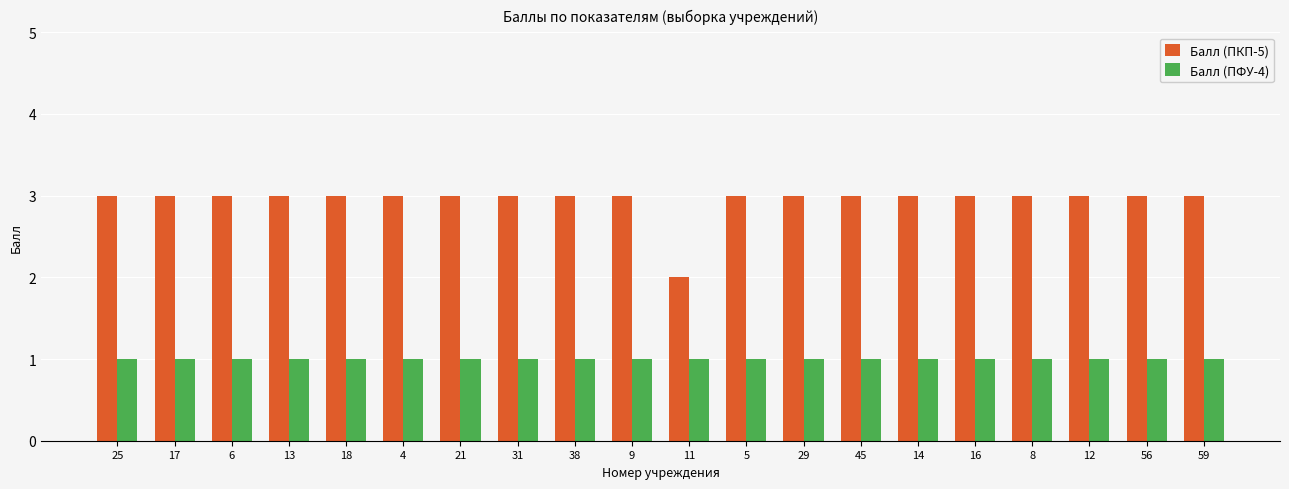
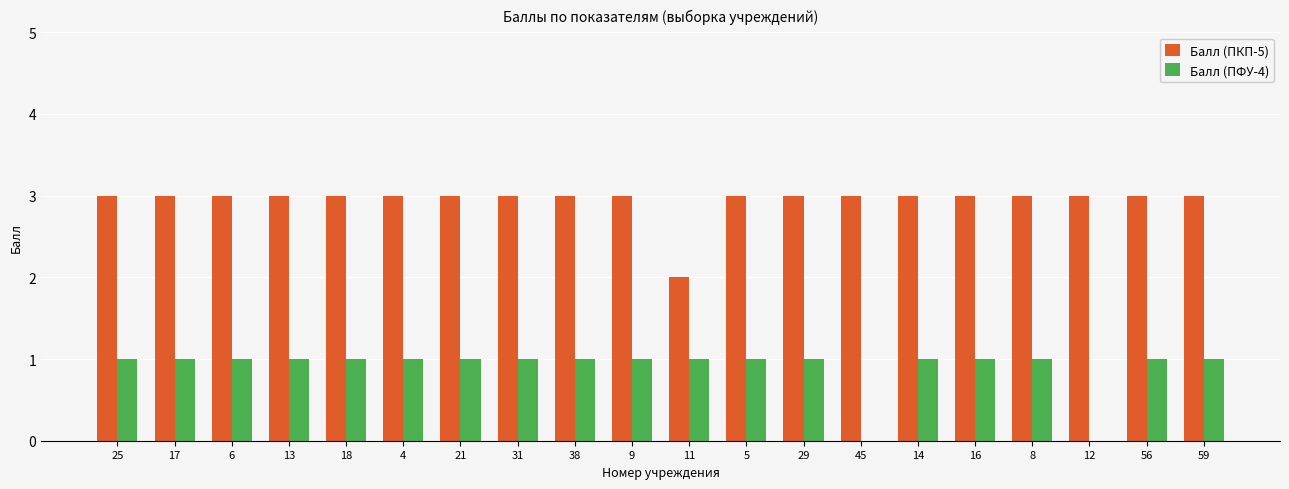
  {
    "Балл (ПКП-5)": {
      "25": 3,
      "17": 3,
      "6": 3,
      "13": 3,
      "18": 3,
      "4": 3,
      "21": 3,
      "31": 3,
      "38": 3,
      "9": 3,
      "11": 2,
      "5": 3,
      "29": 3,
      "45": 3,
      "14": 3,
      "16": 3,
      "8": 3,
      "12": 3,
      "56": 3,
      "59": 3
    },
    "Балл (ПФУ-4)": {
      "25": 1,
      "17": 1,
      "6": 1,
      "13": 1,
      "18": 1,
      "4": 1,
      "21": 1,
      "31": 1,
      "38": 1,
      "9": 1,
      "11": 1,
      "5": 1,
      "29": 1,
-     "45": 1,
+     "45": 0,
      "14": 1,
      "16": 1,
      "8": 1,
-     "12": 1,
+     "12": 0,
      "56": 1,
      "59": 1
    }
  }
